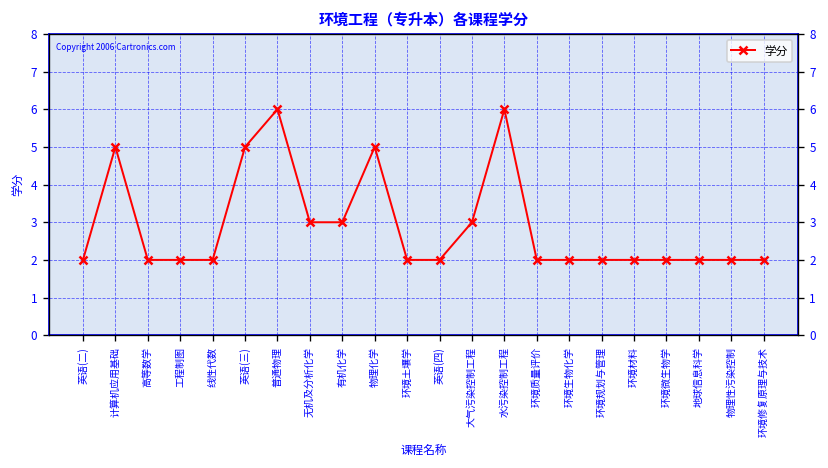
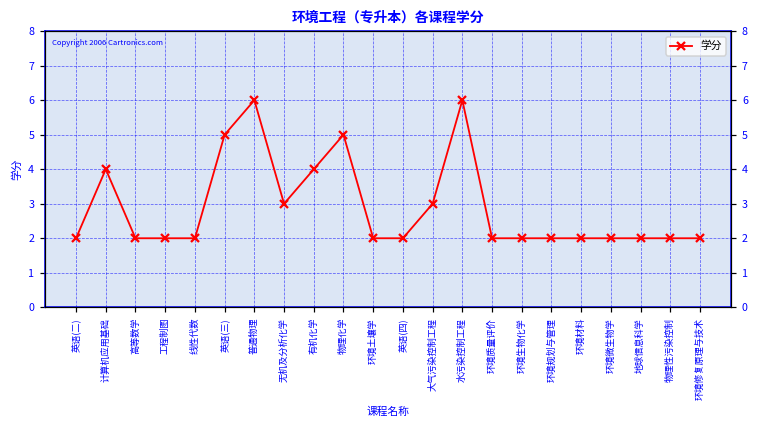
  {
    "英语(二)": 2,
-   "计算机应用基础": 5,
+   "计算机应用基础": 4,
    "高等数学": 2,
    "工程制图": 2,
    "线性代数": 2,
    "英语(三)": 5,
    "普通物理": 6,
    "无机及分析化学": 3,
-   "有机化学": 3,
+   "有机化学": 4,
    "物理化学": 5,
    "环境土壤学": 2,
    "英语(四)": 2,
    "大气污染控制工程": 3,
    "水污染控制工程": 6,
    "环境质量评价": 2,
    "环境生物化学": 2,
    "环境规划与管理": 2,
    "环境材料": 2,
    "环境微生物学": 2,
    "地球信息科学": 2,
    "物理性污染控制": 2,
    "环境修复原理与技术": 2
  }
